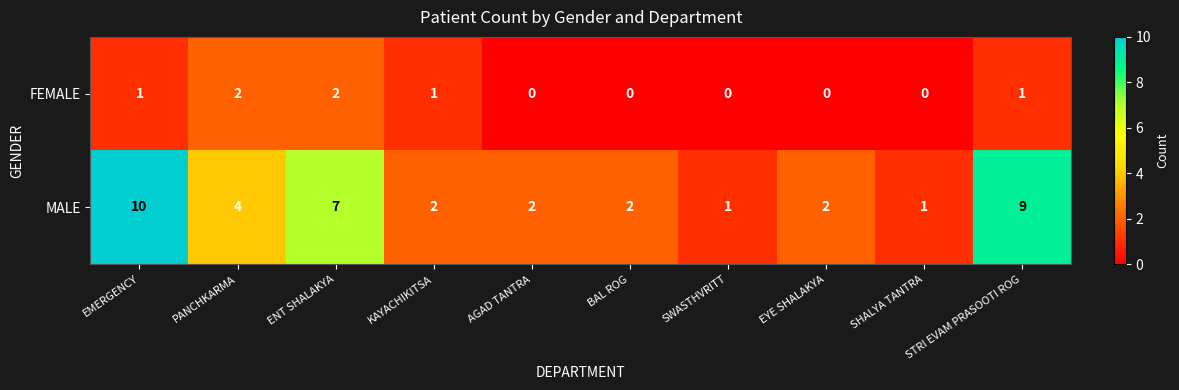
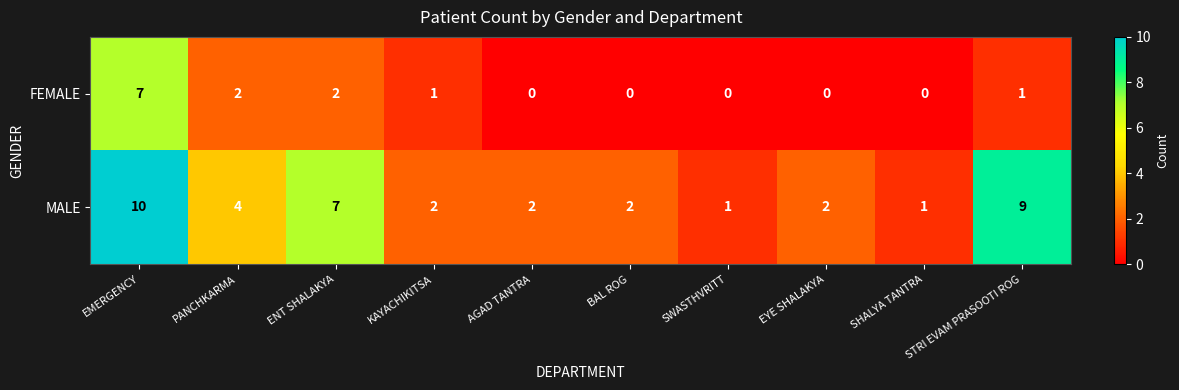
  {
    "FEMALE": {
-     "EMERGENCY": 1,
+     "EMERGENCY": 7,
      "PANCHKARMA": 2,
      "ENT SHALAKYA": 2,
      "KAYACHIKITSA": 1,
      "AGAD TANTRA": 0,
      "BAL ROG": 0,
      "SWASTHVRITT": 0,
      "EYE SHALAKYA": 0,
      "SHALYA TANTRA": 0,
      "STRI EVAM PRASOOTI ROG": 1
    },
    "MALE": {
      "EMERGENCY": 10,
      "PANCHKARMA": 4,
      "ENT SHALAKYA": 7,
      "KAYACHIKITSA": 2,
      "AGAD TANTRA": 2,
      "BAL ROG": 2,
      "SWASTHVRITT": 1,
      "EYE SHALAKYA": 2,
      "SHALYA TANTRA": 1,
      "STRI EVAM PRASOOTI ROG": 9
    }
  }
